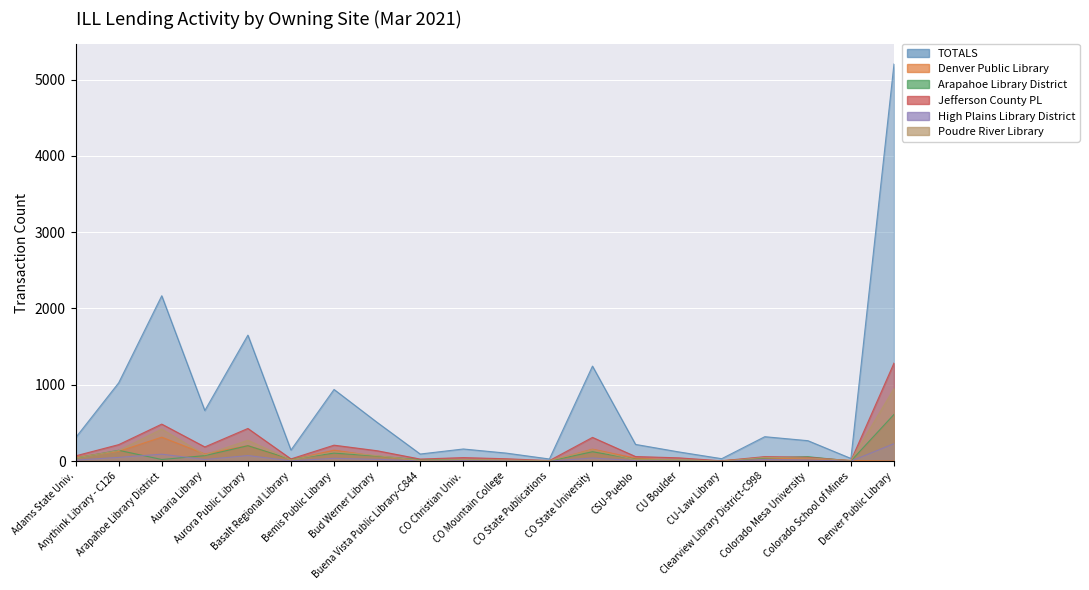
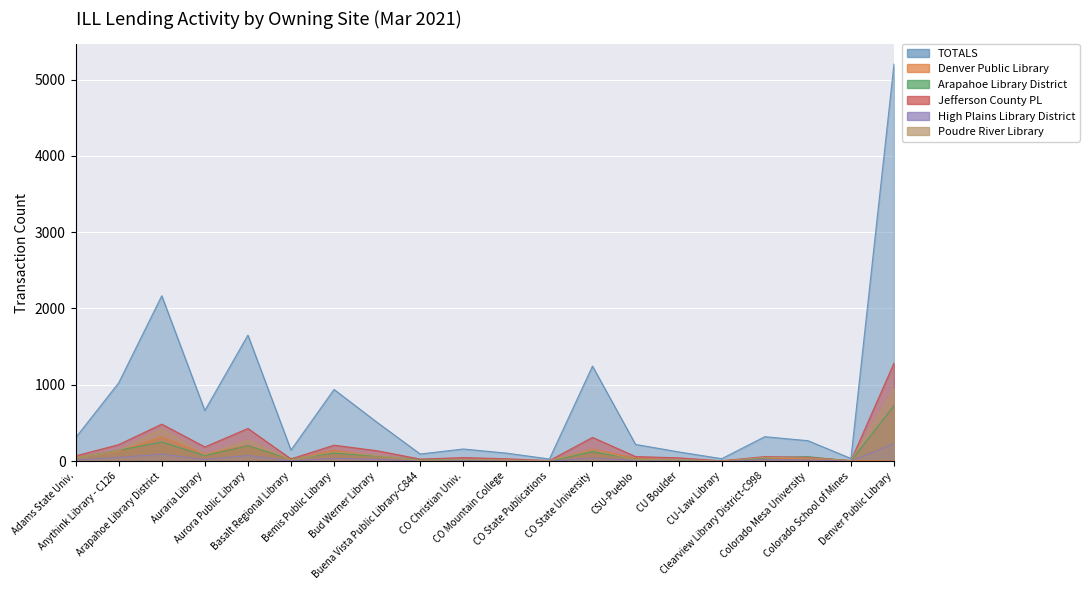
  {
    "Arapahoe Library District": {
-     "Arapahoe Library District": 0,
-     "Denver Public Library": 600
+     "Arapahoe Library District": 300,
+     "Denver Public Library": 700
    }
  }
